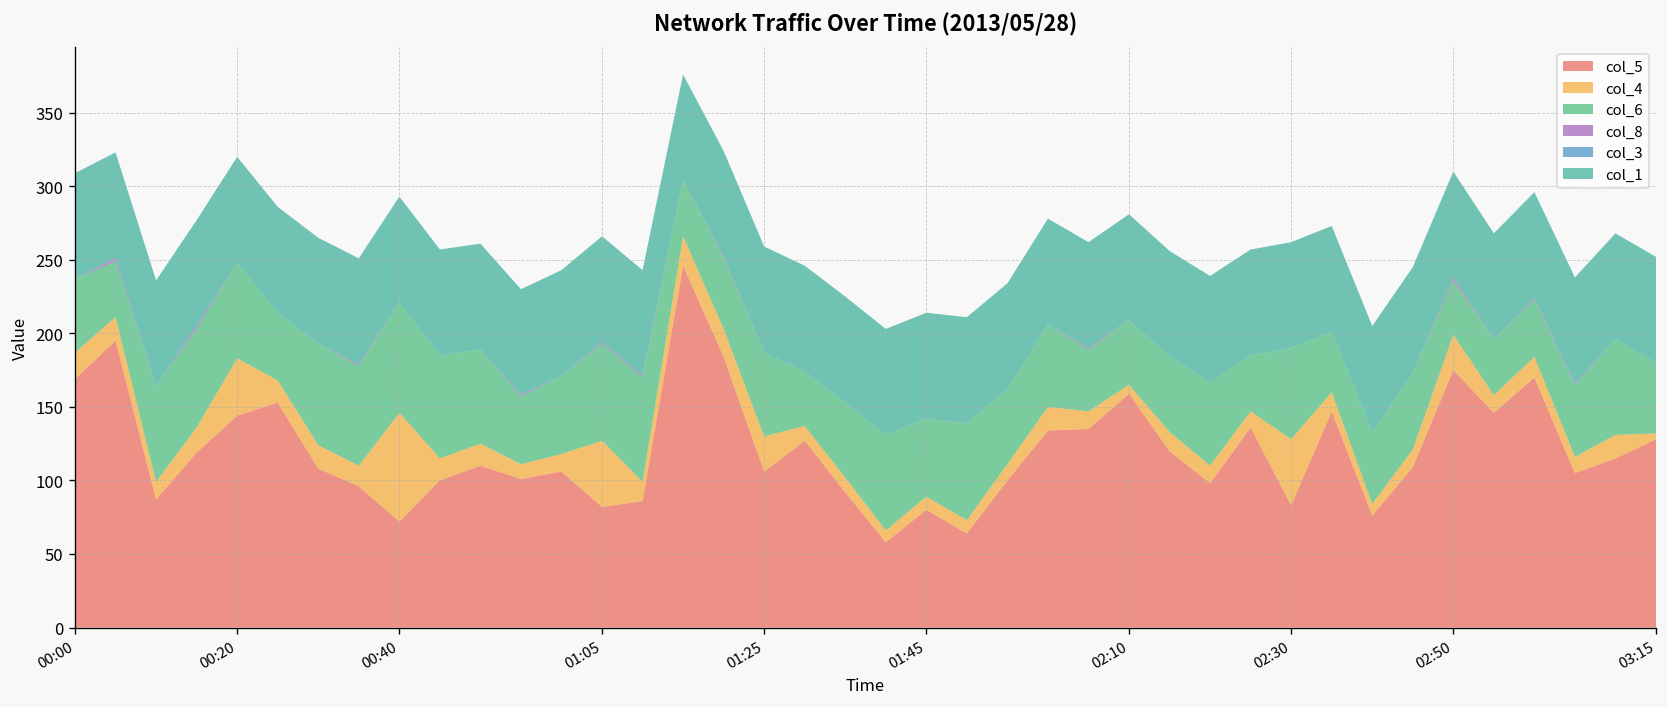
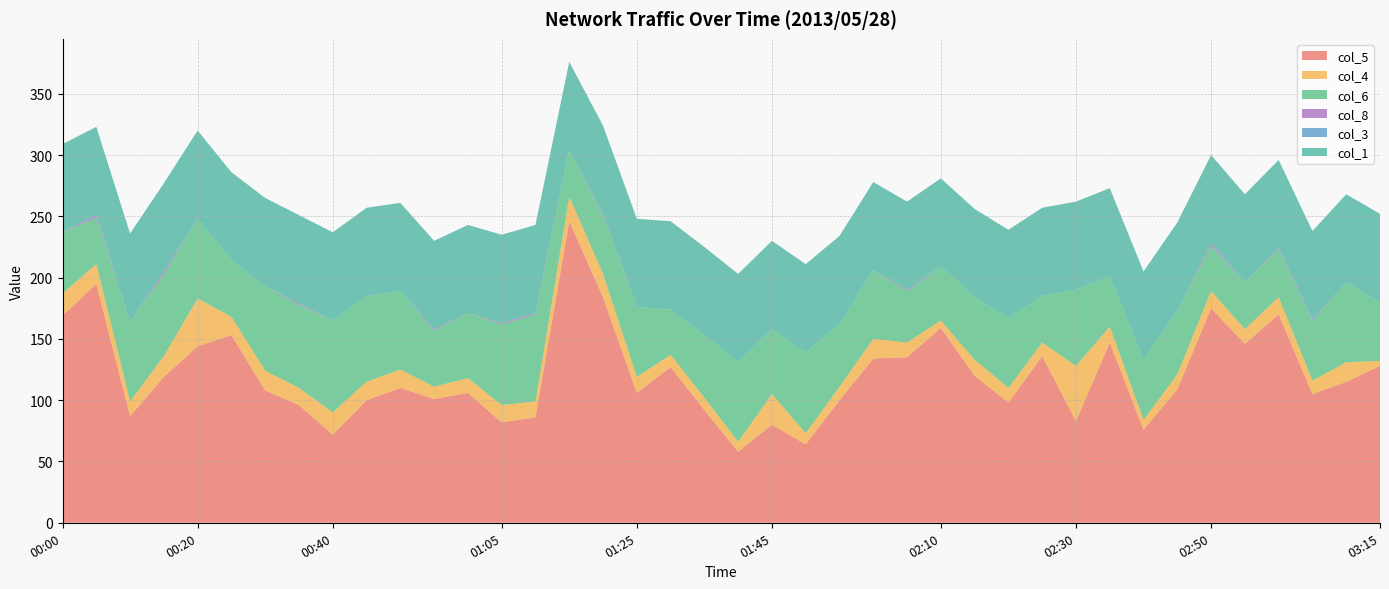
  {
    "col_5": {
      "00:00": 169,
      "00:20": 144,
      "00:40": 72,
      "01:05": 82,
      "01:25": 106,
      "01:45": 80,
      "02:10": 159,
      "02:30": 83,
      "02:50": 175,
      "03:15": 128
    },
    "col_4": {
      "00:00": 18,
      "00:20": 39,
-     "00:40": 74,
-     "01:05": 45,
-     "01:25": 24,
-     "01:45": 9,
+     "00:40": 18,
+     "01:05": 14,
+     "01:25": 13,
+     "01:45": 25,
      "02:10": 6,
      "02:30": 45,
-     "02:50": 24,
+     "02:50": 14,
      "03:15": 4
    }
  }
